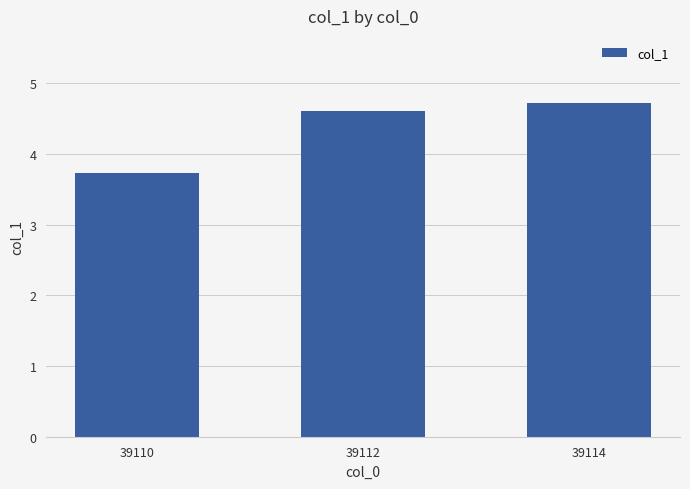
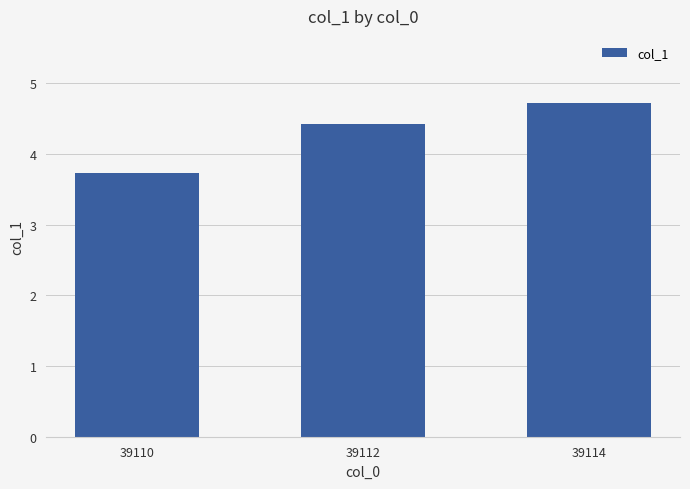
  {
    "39110": 3.7,
-   "39112": 4.6,
+   "39112": 4.4,
    "39114": 4.7
  }
